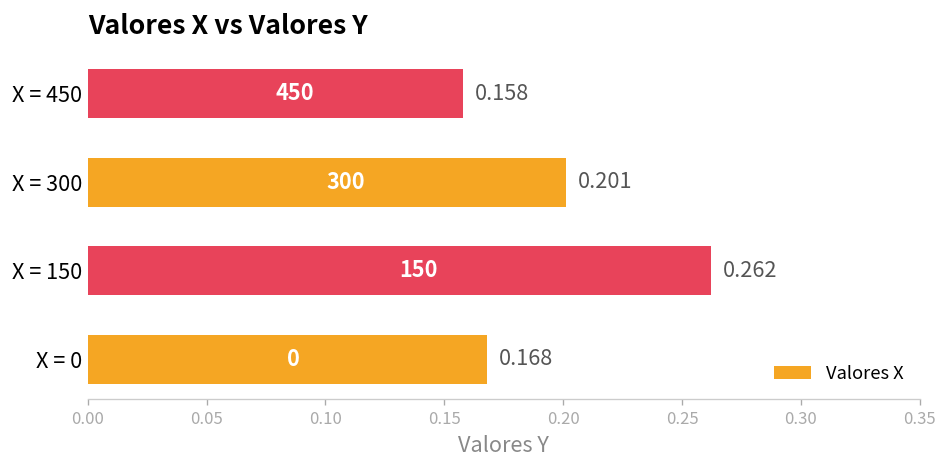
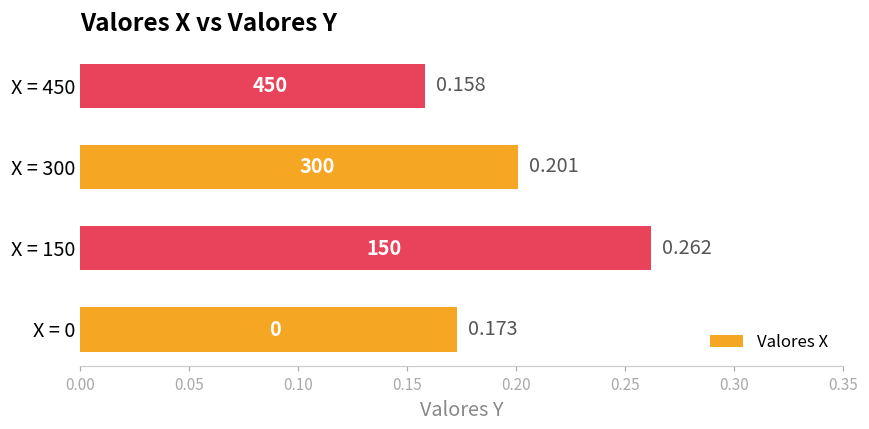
  {
    "X = 450": 0.158,
    "X = 300": 0.201,
    "X = 150": 0.262,
-   "X = 0": 0.168
+   "X = 0": 0.173
  }
